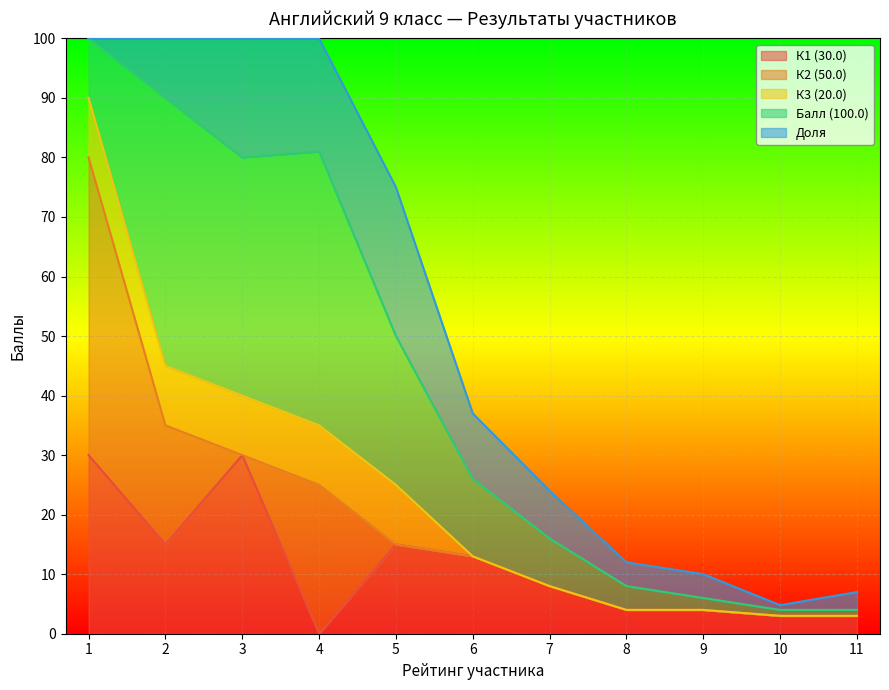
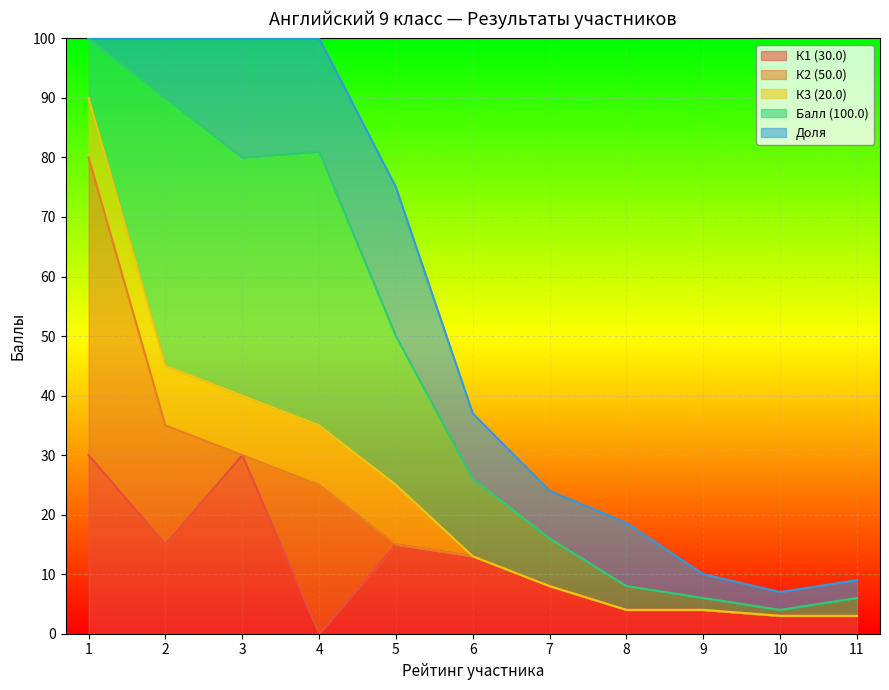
  {
    "К3 (20.0)": {
      "1": 90,
      "2": 45,
      "3": 40,
      "4": 35,
      "5": 25
    },
    "Балл (100.0)": {
      "2": 45,
      "3": 40,
      "4": 46,
      "5": 25,
      "6": 13,
      "7": 8,
      "8": 4,
      "9": 2,
      "10": 1,
-     "11": 1
+     "11": 3
    },
    "Доля": {
      "2": 10,
      "3": 20,
      "4": 19,
      "5": 25,
      "6": 11,
      "7": 8,
-     "8": 4,
+     "8": 11,
      "9": 4,
-     "10": 1,
+     "10": 3,
      "11": 3
    }
  }
